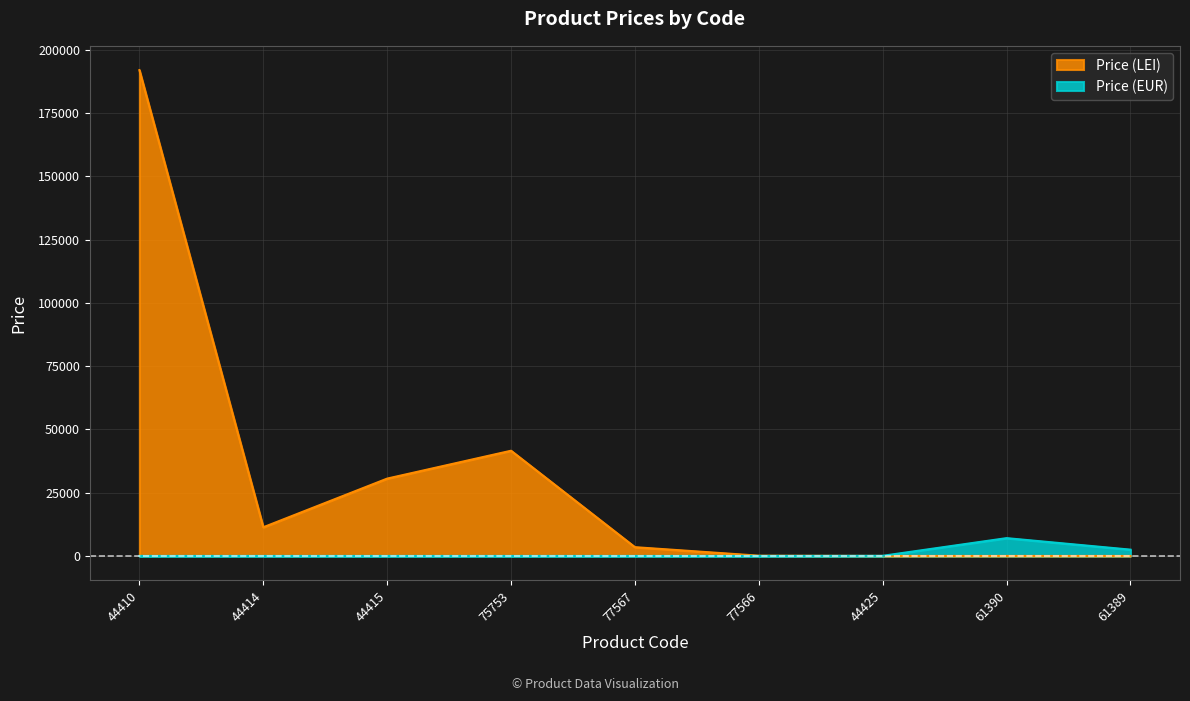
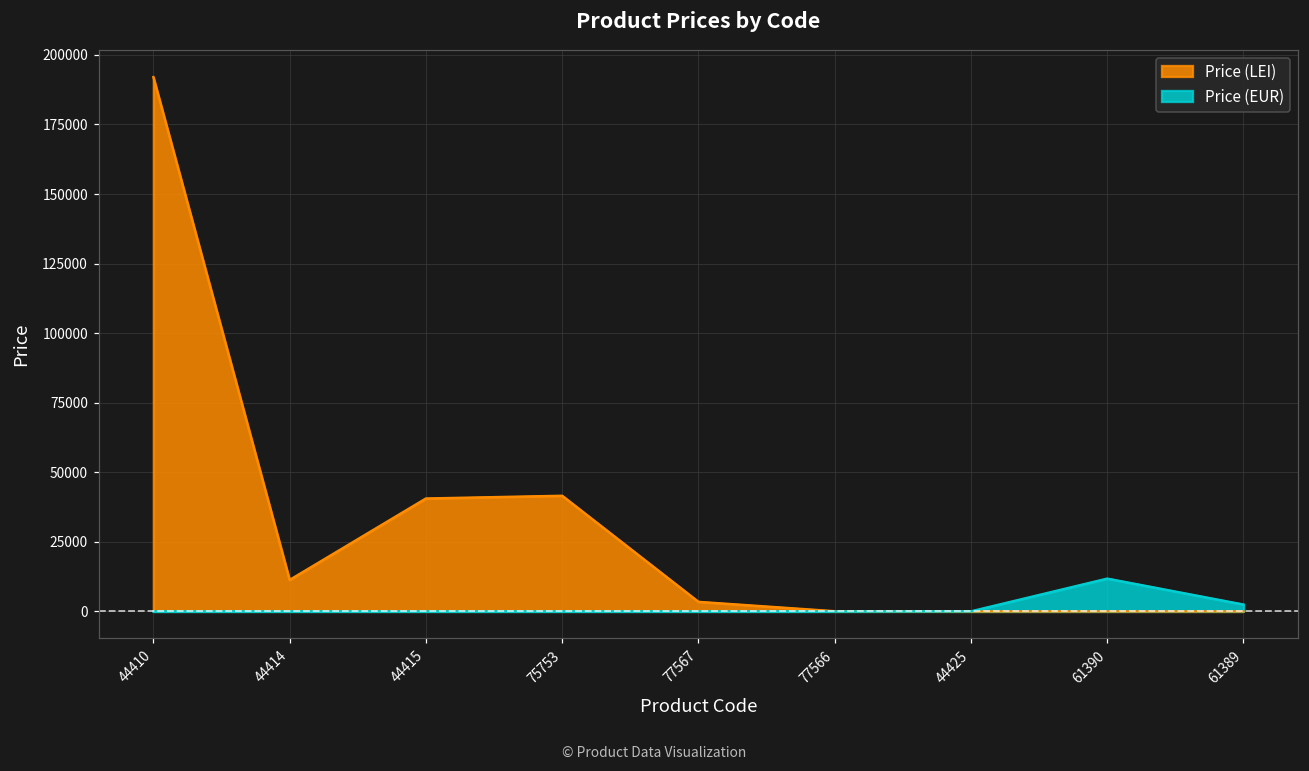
  {
    "Price (LEI)": {
      "44410": 192000,
      "44414": 11000,
-     "44415": 31000,
+     "44415": 41000,
      "75753": 42000,
      "77567": 3000,
      "61390": 0,
      "61389": 0
    },
    "Price (EUR)": {
      "44410": 0,
      "44414": 0,
      "44415": 0,
      "75753": 0,
      "77567": 0,
-     "61390": 7000,
+     "61390": 12000,
      "61389": 2000
    }
  }
